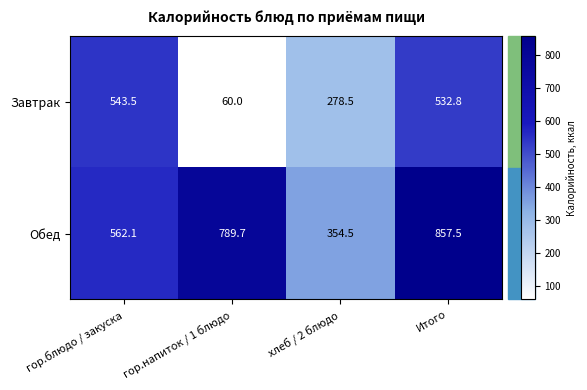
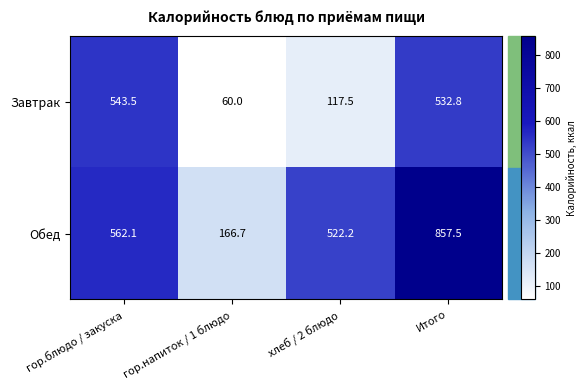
  {
    "Завтрак": {
      "гор.блюдо / закуска": 543.5,
      "гор.напиток / 1 блюдо": 60.0,
-     "хлеб / 2 блюдо": 278.5,
+     "хлеб / 2 блюдо": 117.5,
      "Итого": 532.8
    },
    "Обед": {
      "гор.блюдо / закуска": 562.1,
-     "гор.напиток / 1 блюдо": 789.7,
-     "хлеб / 2 блюдо": 354.5,
+     "гор.напиток / 1 блюдо": 166.7,
+     "хлеб / 2 блюдо": 522.2,
      "Итого": 857.5
    }
  }
